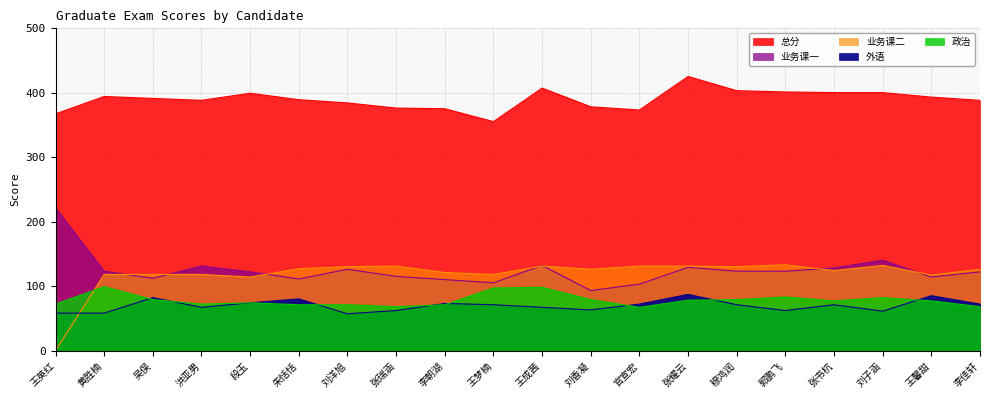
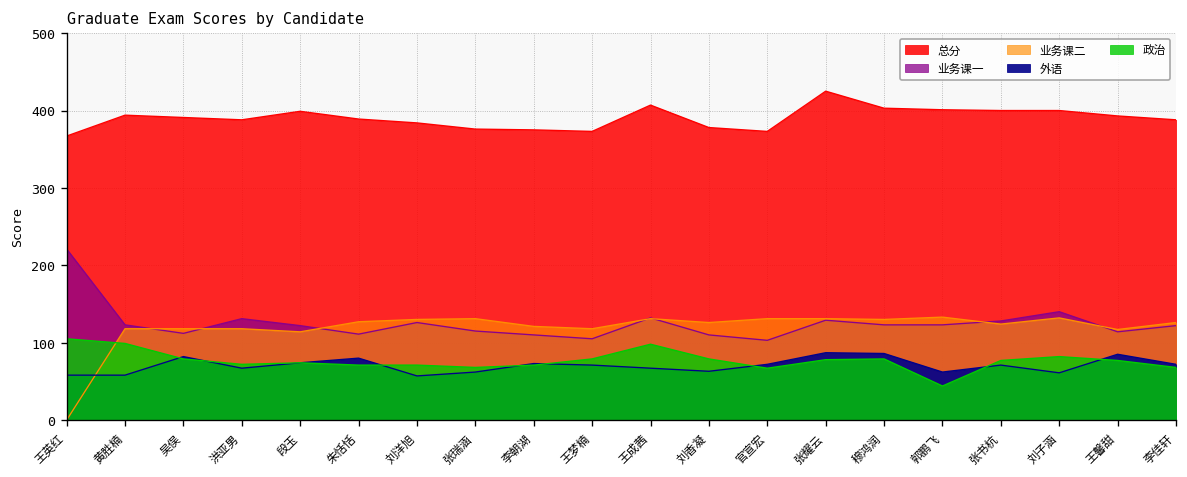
  {
    "总分": {
      "王英红": 370,
      "黄胜楠": 390,
      "吴俣": 390,
      "洪亚男": 390,
      "段玉": 400,
      "朱恬恬": 390,
      "刘洋旭": 380,
      "张瑞涵": 380,
      "李朝湖": 380,
-     "王梦楠": 360,
+     "王梦楠": 370,
      "王成茜": 410,
      "刘香凝": 380,
      "官宣宏": 370,
      "张耀云": 430,
      "穆鸿润": 400,
      "郭鹏飞": 400,
      "张书杭": 400,
      "刘子涵": 400,
      "王馨甜": 390,
      "李佳轩": 390
    },
    "业务课一": {
      "王英红": 220,
      "黄胜楠": 120,
      "吴俣": 110,
      "洪亚男": 130,
      "段玉": 120,
      "朱恬恬": 110,
      "刘洋旭": 130,
      "张瑞涵": 120,
      "李朝湖": 110,
      "王梦楠": 110,
-     "刘香凝": 90,
+     "刘香凝": 110,
      "官宣宏": 100,
      "穆鸿润": 120,
      "郭鹏飞": 120,
      "张书杭": 130,
      "刘子涵": 140,
      "李佳轩": 120
    },
    "业务课二": {
      "王英红": 0,
      "黄胜楠": 120,
      "吴俣": 120,
      "洪亚男": 120,
      "段玉": 110,
      "朱恬恬": 130,
      "刘洋旭": 130,
      "张瑞涵": 130,
      "李朝湖": 120,
      "王梦楠": 120,
      "刘香凝": 130,
      "官宣宏": 130,
      "穆鸿润": 130,
      "郭鹏飞": 130,
      "张书杭": 120,
      "刘子涵": 130,
      "李佳轩": 130
    },
    "外语": {
      "王英红": 60,
      "黄胜楠": 60,
      "洪亚男": 70,
      "朱恬恬": 80,
      "刘洋旭": 60,
      "张瑞涵": 60,
      "王梦楠": 70,
      "王成茜": 70,
      "刘香凝": 60,
      "官宣宏": 70,
      "张耀云": 90,
-     "穆鸿润": 70,
+     "穆鸿润": 90,
      "郭鹏飞": 60,
      "张书杭": 70,
      "刘子涵": 60,
      "王馨甜": 90,
      "李佳轩": 70
    },
    "政治": {
-     "王英红": 70,
+     "王英红": 110,
      "黄胜楠": 100,
      "洪亚男": 70,
      "朱恬恬": 70,
      "刘洋旭": 70,
      "张瑞涵": 70,
-     "王梦楠": 100,
+     "王梦楠": 80,
      "王成茜": 100,
      "刘香凝": 80,
      "官宣宏": 70,
      "张耀云": 80,
      "穆鸿润": 80,
-     "郭鹏飞": 80,
+     "郭鹏飞": 40,
      "张书杭": 80,
      "刘子涵": 80,
      "王馨甜": 80,
      "李佳轩": 70
    }
  }
